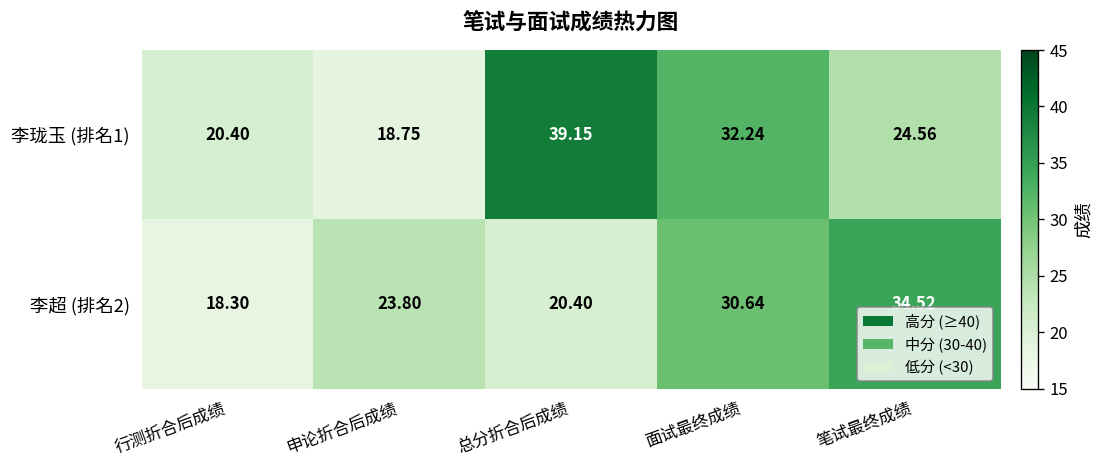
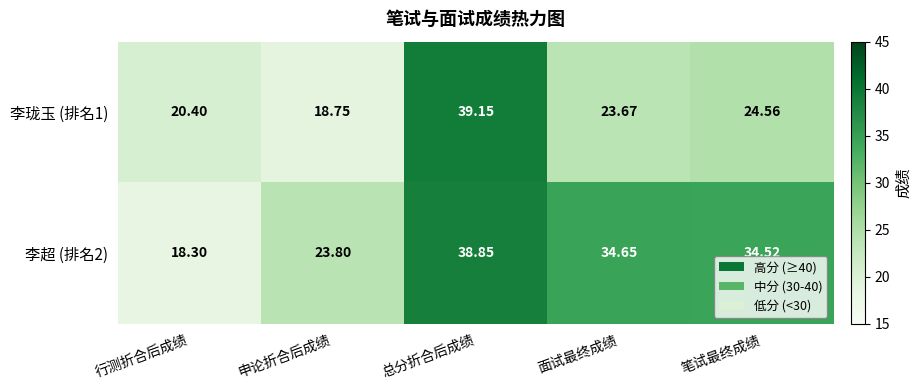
  {
    "李珑玉 (排名1)": {
      "行测折合后成绩": 20.40,
      "申论折合后成绩": 18.75,
      "总分折合后成绩": 39.15,
-     "面试最终成绩": 32.24,
+     "面试最终成绩": 23.67,
      "笔试最终成绩": 24.56
    },
    "李超 (排名2)": {
      "行测折合后成绩": 18.30,
      "申论折合后成绩": 23.80,
-     "总分折合后成绩": 20.40,
-     "面试最终成绩": 30.64
+     "总分折合后成绩": 38.85,
+     "面试最终成绩": 34.65
    }
  }
